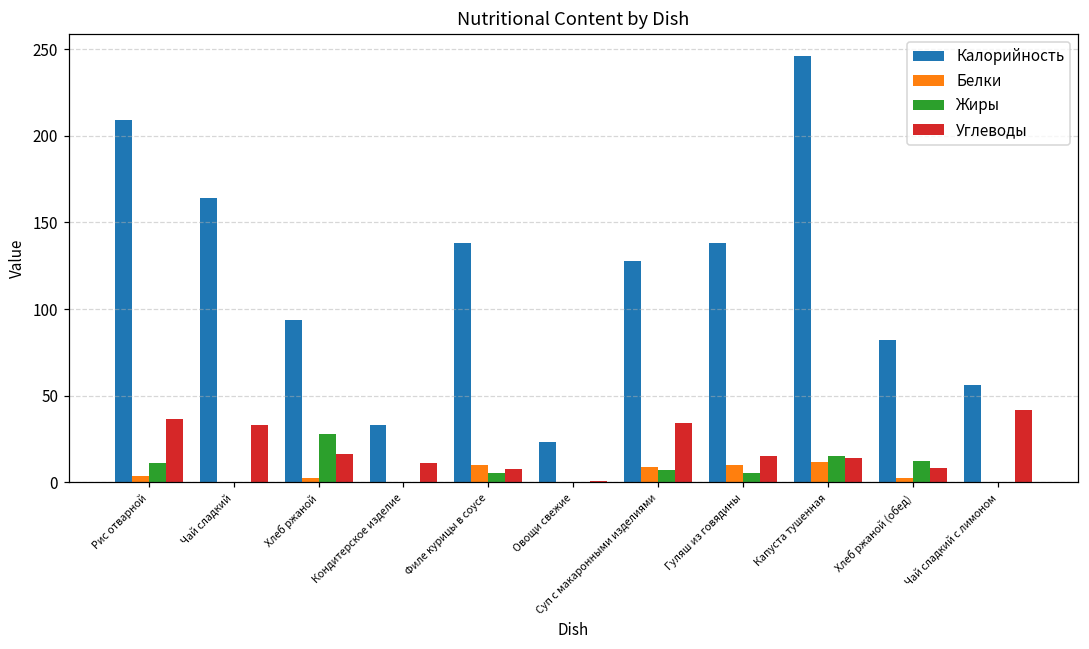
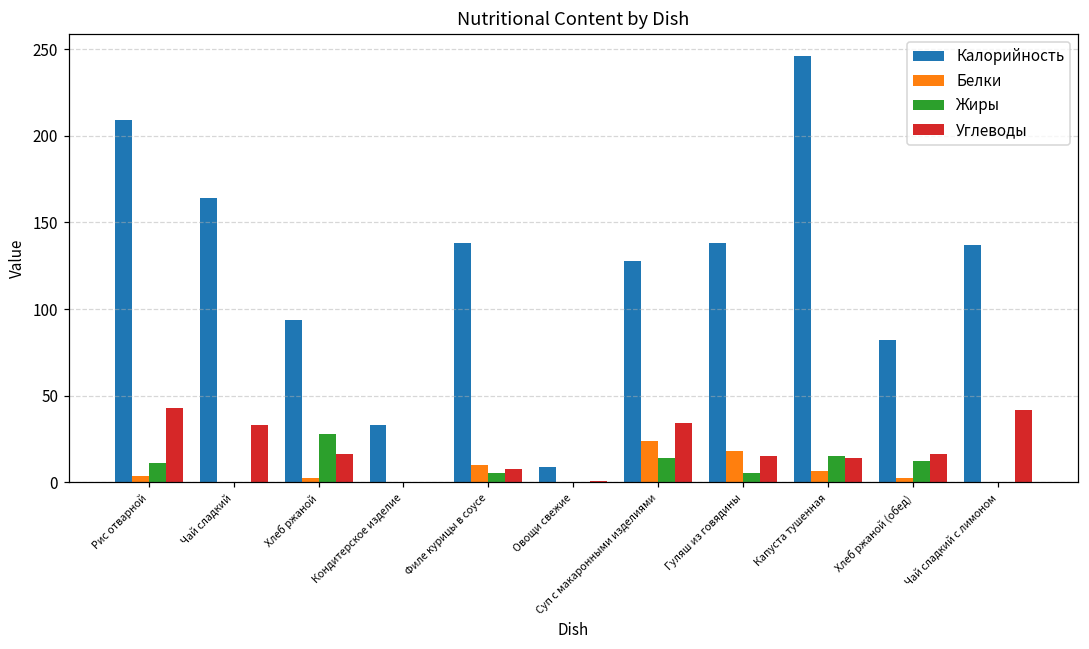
  {
    "Калорийность": {
      "Рис отварной": 209,
      "Чай сладкий": 164,
      "Хлеб ржаной": 94,
      "Кондитерское изделие": 33,
      "Филе курицы в соусе": 138,
-     "Овощи свежие": 23,
+     "Овощи свежие": 9,
      "Суп с макаронными изделиями": 128,
      "Гуляш из говядины": 138,
      "Капуста тушенная": 246,
      "Хлеб ржаной (обед)": 82,
-     "Чай сладкий с лимоном": 56
+     "Чай сладкий с лимоном": 137
    },
    "Белки": {
      "Рис отварной": 4,
      "Хлеб ржаной": 2,
      "Филе курицы в соусе": 10,
-     "Суп с макаронными изделиями": 9,
-     "Гуляш из говядины": 10,
-     "Капуста тушенная": 12,
+     "Суп с макаронными изделиями": 24,
+     "Гуляш из говядины": 18,
+     "Капуста тушенная": 6,
      "Хлеб ржаной (обед)": 2
    },
    "Жиры": {
      "Рис отварной": 11,
      "Чай сладкий": 0,
      "Хлеб ржаной": 28,
      "Филе курицы в соусе": 5,
      "Овощи свежие": 0,
-     "Суп с макаронными изделиями": 7,
+     "Суп с макаронными изделиями": 14,
      "Гуляш из говядины": 5,
      "Капуста тушенная": 15,
      "Хлеб ржаной (обед)": 12,
      "Чай сладкий с лимоном": 0
    },
    "Углеводы": {
-     "Рис отварной": 37,
+     "Рис отварной": 43,
      "Чай сладкий": 33,
      "Хлеб ржаной": 16,
-     "Кондитерское изделие": 11,
+     "Кондитерское изделие": 0,
      "Филе курицы в соусе": 8,
      "Суп с макаронными изделиями": 34,
      "Гуляш из говядины": 15,
      "Капуста тушенная": 14,
-     "Хлеб ржаной (обед)": 8,
+     "Хлеб ржаной (обед)": 16,
      "Чай сладкий с лимоном": 42
    }
  }
